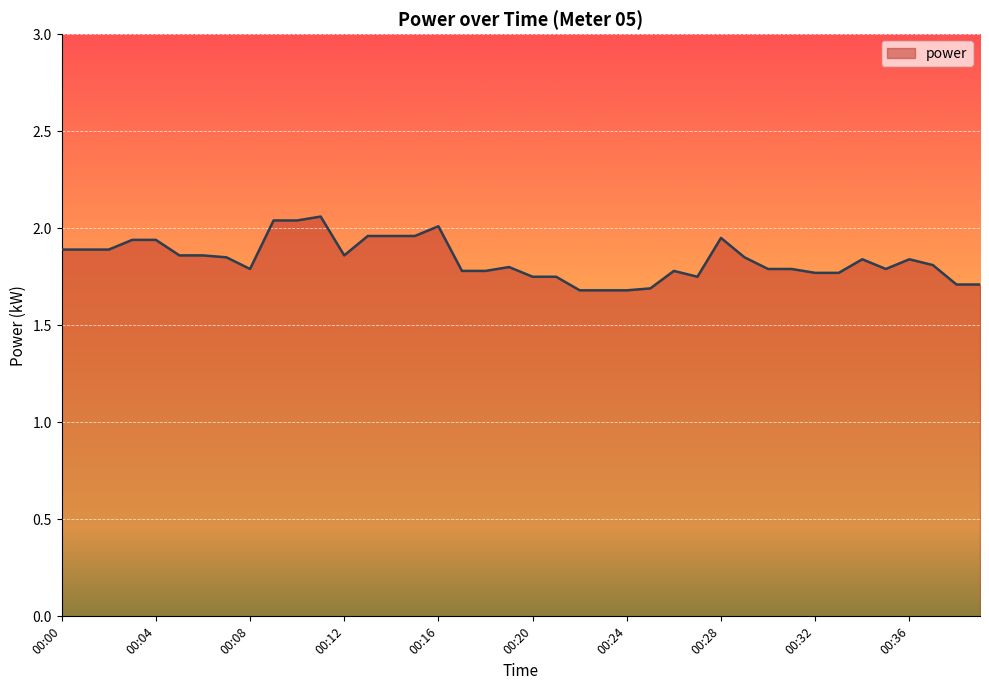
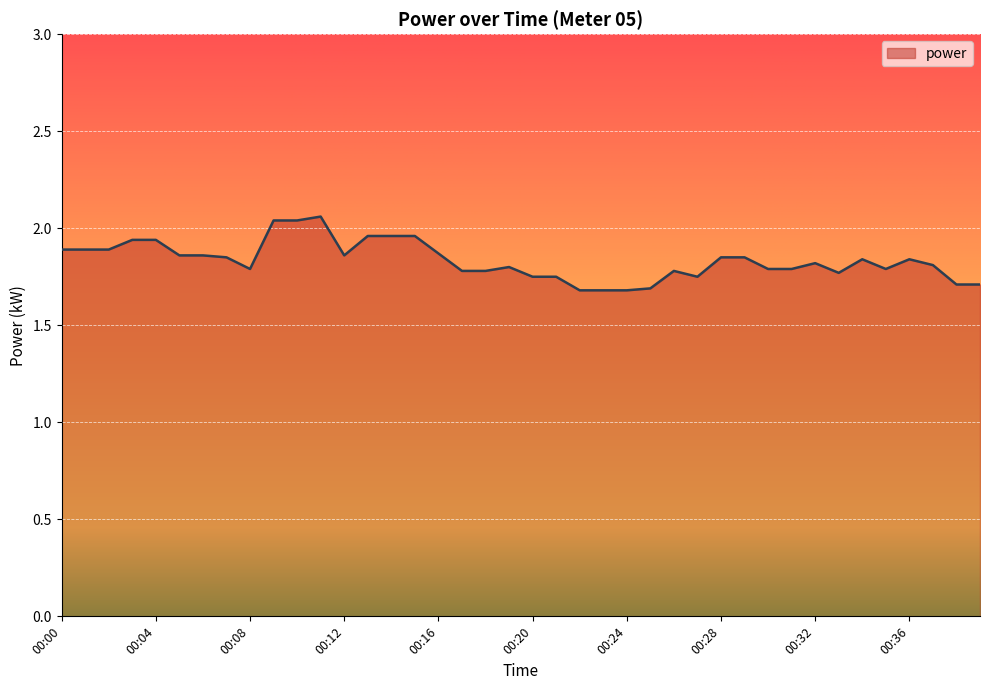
  {
    "00:00": 1.89,
    "00:04": 1.94,
    "00:08": 1.79,
    "00:12": 1.86,
-   "00:16": 2.01,
+   "00:16": 1.87,
    "00:20": 1.75,
    "00:24": 1.68,
-   "00:28": 1.95,
-   "00:32": 1.77,
+   "00:28": 1.85,
+   "00:32": 1.82,
    "00:36": 1.84
  }
